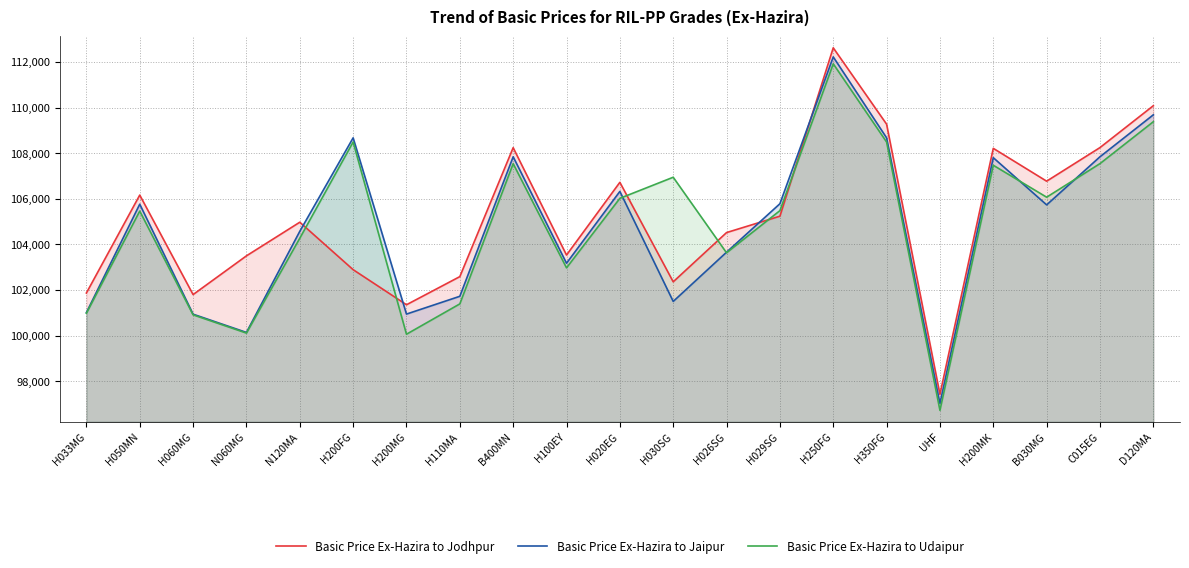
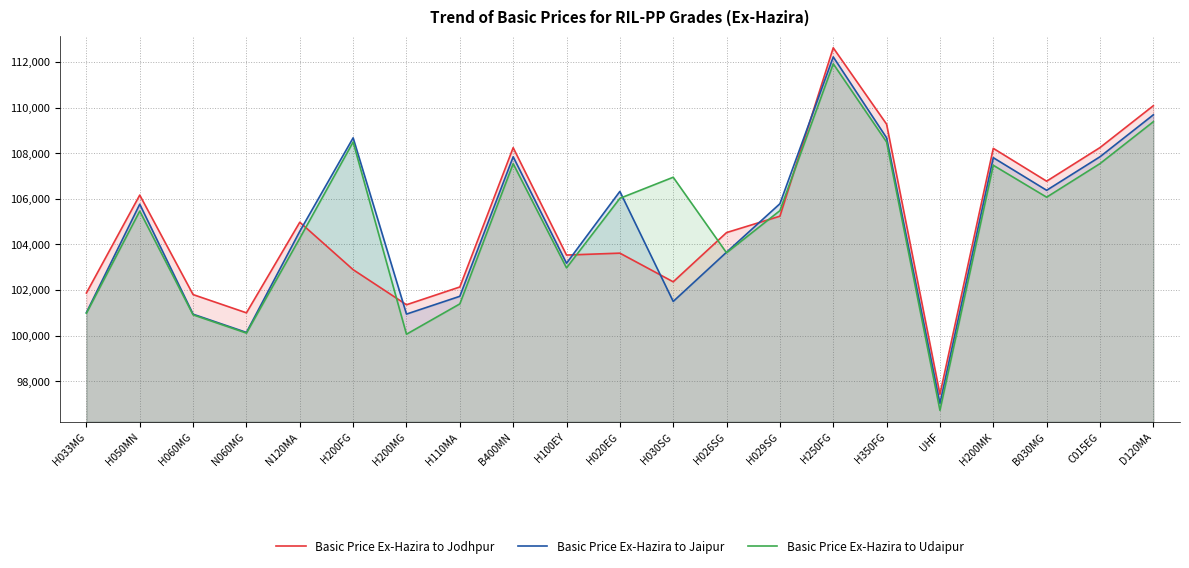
  {
    "Basic Price Ex-Hazira to Jodhpur": {
      "H033MG": "101,900",
      "H050MN": "106,200",
      "H060MG": "101,800",
-     "N060MG": "103,500",
+     "N060MG": "101,000",
      "N120MA": "105,000",
      "H200FG": "102,900",
      "H200MG": "101,300",
-     "H110MA": "102,600",
+     "H110MA": "102,100",
      "B400MN": "108,200",
      "H100EY": "103,500",
-     "H020EG": "106,700",
+     "H020EG": "103,600",
      "H030SG": "102,400",
      "H026SG": "104,500",
      "H029SG": "105,200",
      "H250FG": "112,600",
      "H350FG": "109,300",
      "UHF": "97,400",
      "H200MK": "108,200",
      "B030MG": "106,800",
      "C015EG": "108,200",
      "D120MA": "110,100"
    },
    "Basic Price Ex-Hazira to Jaipur": {
      "H050MN": "105,800",
      "N120MA": "104,600",
      "H200FG": "108,700",
      "H200MG": "100,900",
      "H110MA": "101,700",
      "B400MN": "107,800",
      "H100EY": "103,200",
      "H020EG": "106,300",
      "H030SG": "101,500",
      "H029SG": "105,800",
      "H250FG": "112,200",
      "H350FG": "108,700",
      "UHF": "97,000",
      "H200MK": "107,800",
-     "B030MG": "105,700",
+     "B030MG": "106,400",
      "C015EG": "107,800",
      "D120MA": "109,700"
    },
    "Basic Price Ex-Hazira to Udaipur": {
      "H050MN": "105,500",
      "N120MA": "104,300",
      "H200FG": "108,500",
      "H200MG": "100,100",
      "H110MA": "101,400",
      "B400MN": "107,500",
      "H100EY": "103,000",
      "H020EG": "106,000",
      "H030SG": "106,900",
      "H029SG": "105,500",
      "H250FG": "111,900",
      "H350FG": "108,500",
      "UHF": "96,700",
      "H200MK": "107,500",
      "B030MG": "106,100",
      "C015EG": "107,500",
      "D120MA": "109,400"
    }
  }
